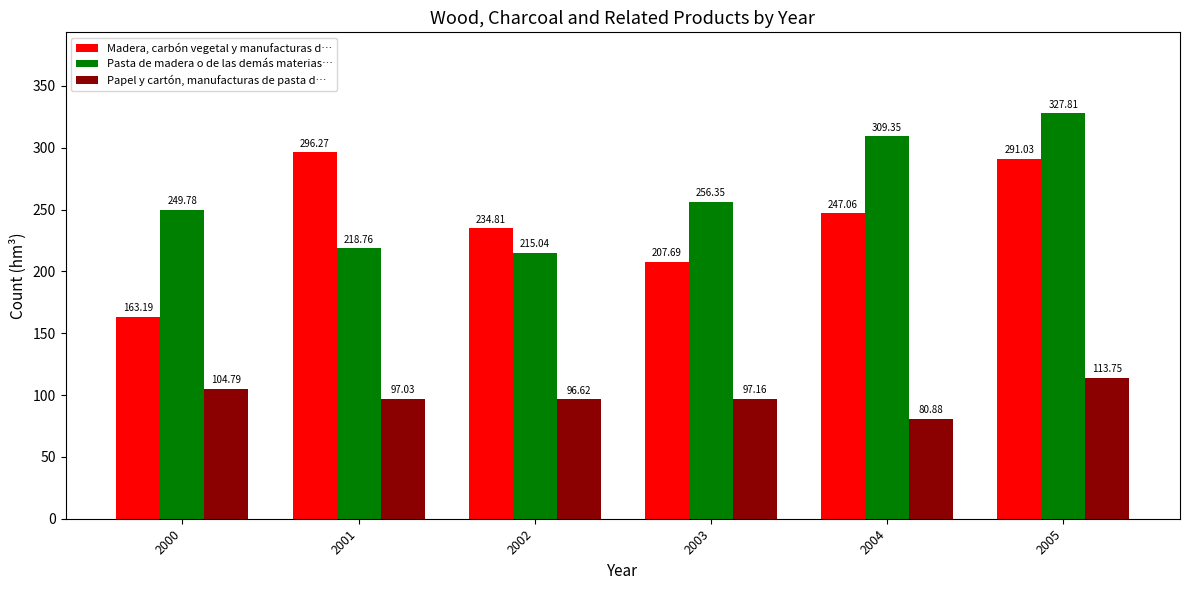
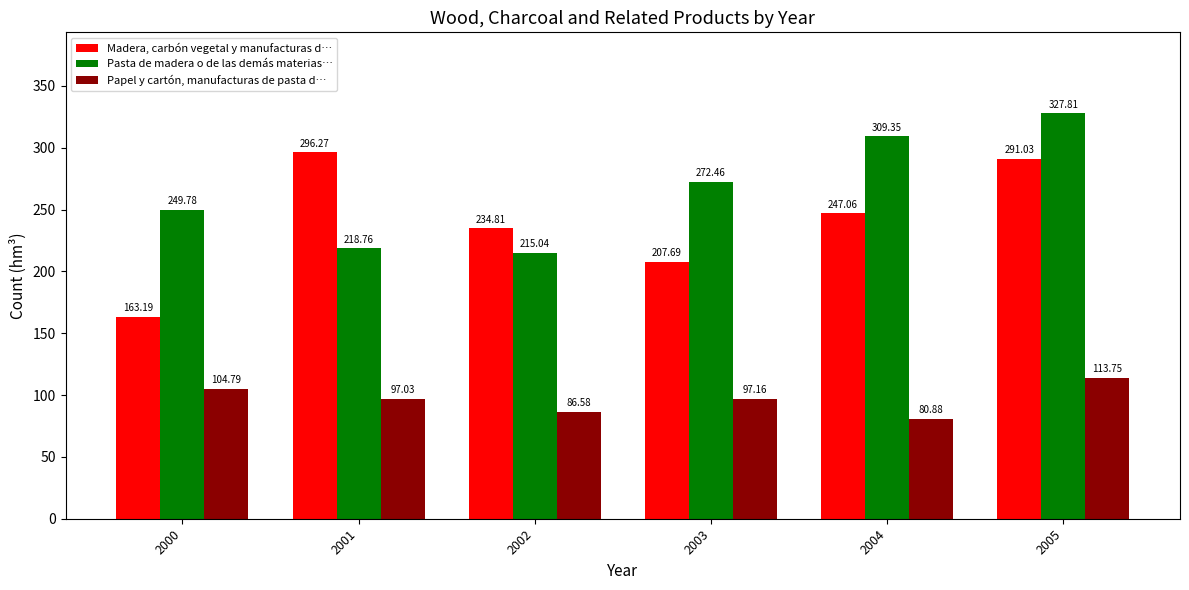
  {
    "Madera, carbón vegetal y manufacturas d…": {
      "2000": 163.19,
      "2001": 296.27,
      "2002": 234.81,
      "2003": 207.69,
      "2004": 247.06,
      "2005": 291.03
    },
    "Pasta de madera o de las demás materias…": {
      "2000": 249.78,
      "2001": 218.76,
      "2002": 215.04,
-     "2003": 256.35,
+     "2003": 272.46,
      "2004": 309.35,
      "2005": 327.81
    },
    "Papel y cartón, manufacturas de pasta d…": {
      "2000": 104.79,
      "2001": 97.03,
-     "2002": 96.62,
+     "2002": 86.58,
      "2003": 97.16,
      "2004": 80.88,
      "2005": 113.75
    }
  }
